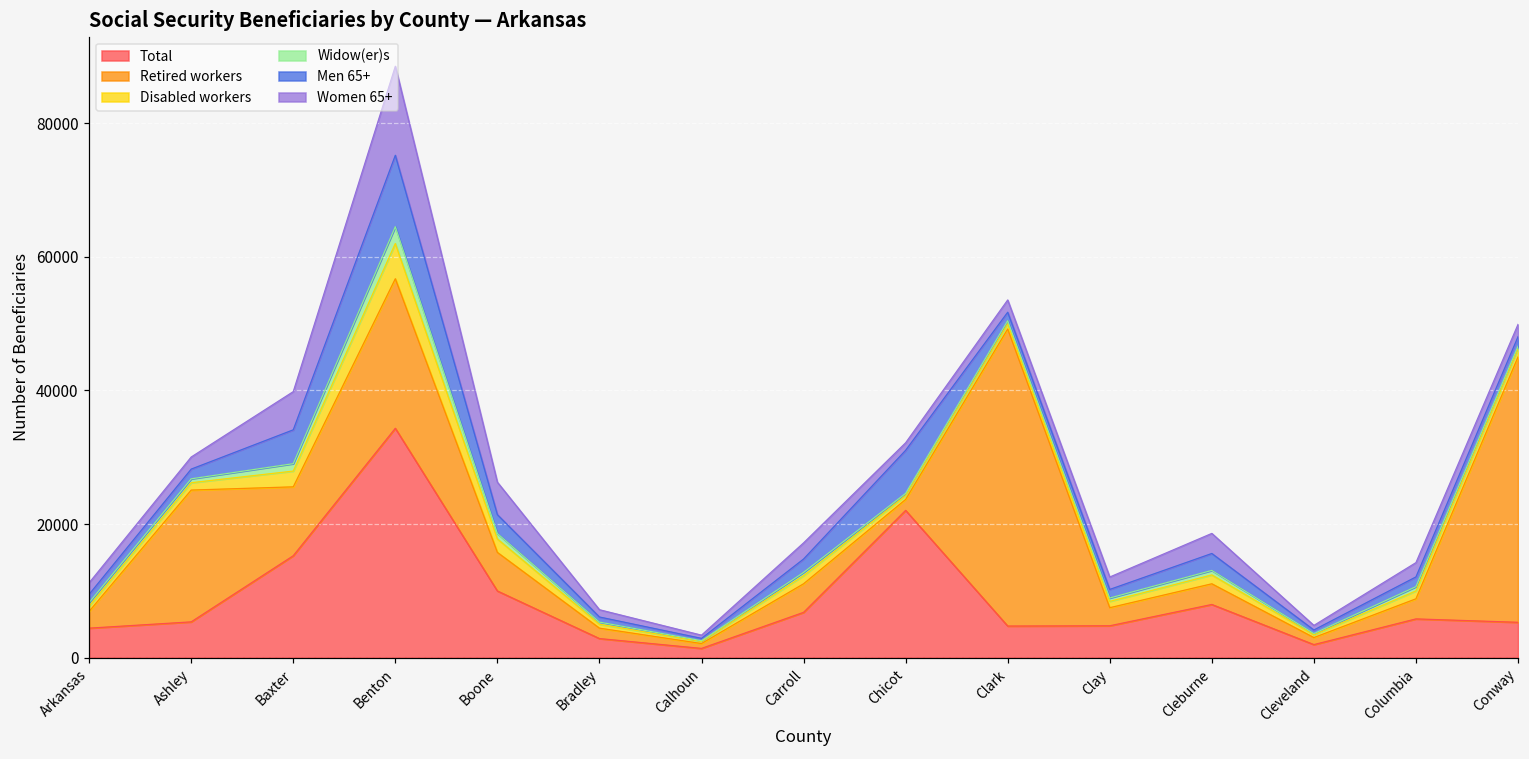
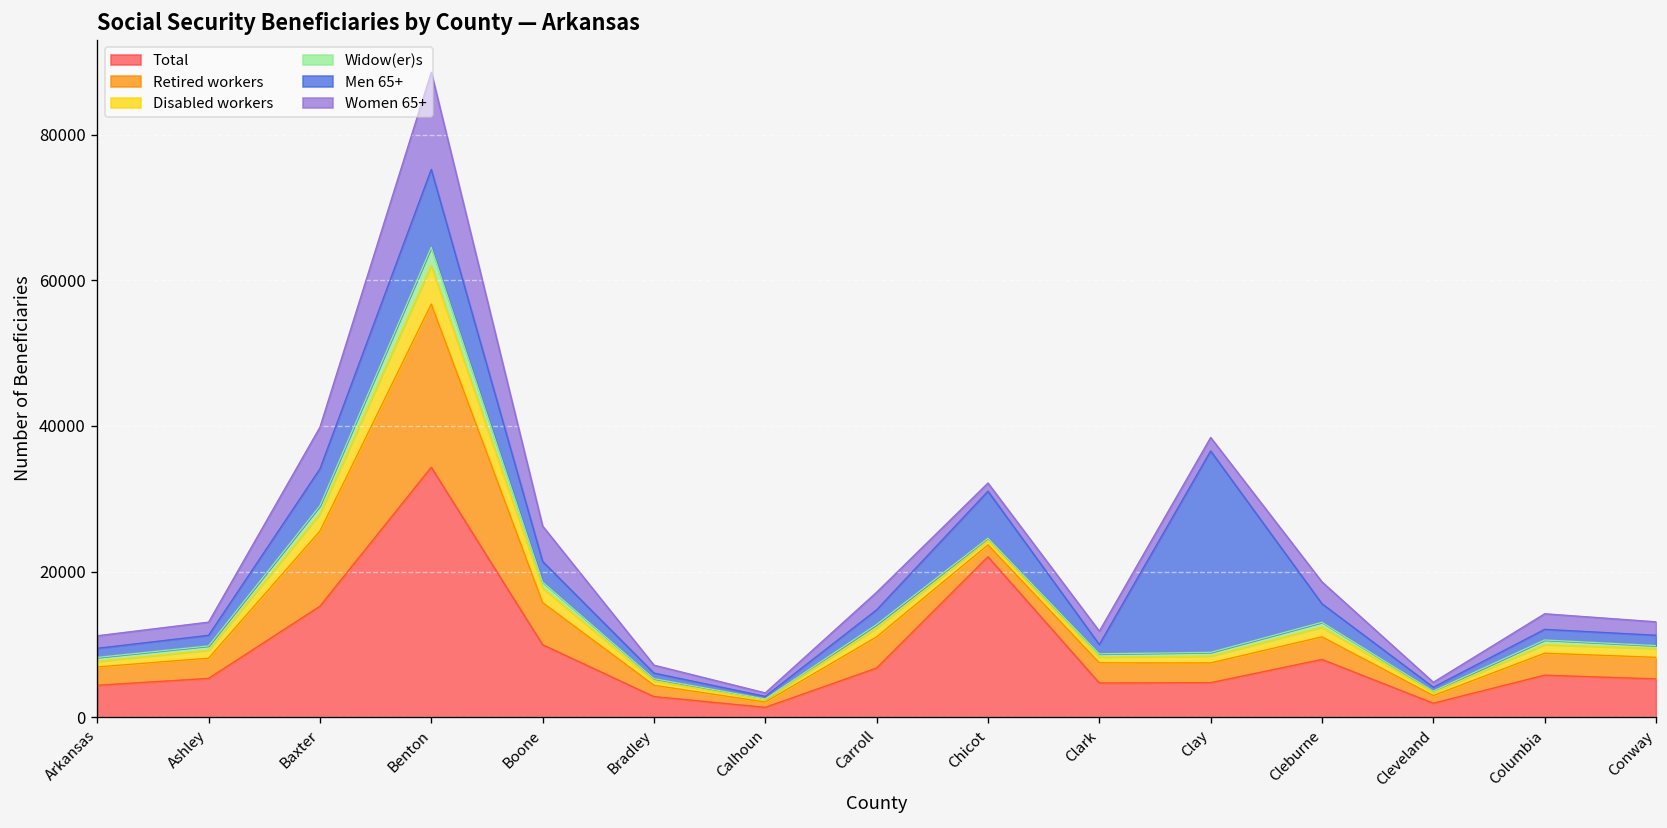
  {
    "Total": {
      "Arkansas": 4000,
      "Ashley": 5000,
      "Baxter": 15000,
      "Benton": 34000,
      "Boone": 10000,
      "Bradley": 3000,
      "Calhoun": 1000,
      "Carroll": 7000,
      "Chicot": 22000,
      "Clark": 5000,
      "Clay": 5000,
      "Cleburne": 8000,
      "Cleveland": 2000,
      "Columbia": 6000,
      "Conway": 5000
    },
    "Retired workers": {
      "Arkansas": 3000,
-     "Ashley": 20000,
+     "Ashley": 3000,
      "Baxter": 10000,
      "Benton": 22000,
      "Boone": 6000,
      "Bradley": 2000,
      "Carroll": 4000,
      "Chicot": 2000,
-     "Clark": 44000,
+     "Clark": 3000,
      "Clay": 3000,
      "Cleburne": 3000,
      "Columbia": 3000,
-     "Conway": 40000
+     "Conway": 3000
    },
    "Disabled workers": {
      "Arkansas": 1000,
      "Ashley": 1000,
      "Baxter": 2000,
      "Benton": 5000,
      "Boone": 2000,
      "Carroll": 1000,
      "Clark": 1000,
      "Clay": 1000,
      "Cleburne": 1000,
      "Columbia": 1000
    },
    "Widow(er)s": {
      "Arkansas": 1000,
      "Ashley": 1000,
      "Baxter": 1000,
      "Benton": 3000,
      "Boone": 1000,
      "Carroll": 0,
      "Clark": 0,
      "Clay": 1000,
      "Cleburne": 1000,
      "Columbia": 1000
    },
    "Men 65+": {
      "Arkansas": 1000,
      "Ashley": 1000,
      "Baxter": 5000,
      "Benton": 11000,
      "Boone": 3000,
      "Bradley": 1000,
      "Carroll": 2000,
      "Chicot": 6000,
      "Clark": 1000,
-     "Clay": 1000,
+     "Clay": 28000,
      "Cleburne": 3000,
      "Cleveland": 1000,
      "Columbia": 1000,
      "Conway": 1000
    },
    "Women 65+": {
      "Arkansas": 2000,
      "Ashley": 2000,
      "Baxter": 6000,
      "Boone": 5000,
      "Bradley": 1000,
      "Calhoun": 0,
      "Carroll": 2000,
      "Chicot": 1000,
      "Clark": 2000,
      "Clay": 2000,
      "Cleburne": 3000,
      "Cleveland": 1000,
      "Columbia": 2000,
      "Conway": 2000
    }
  }
